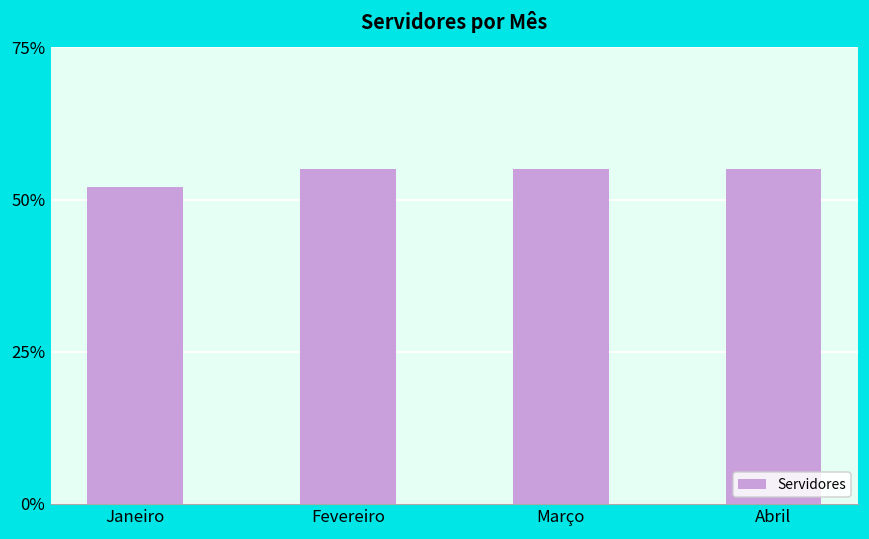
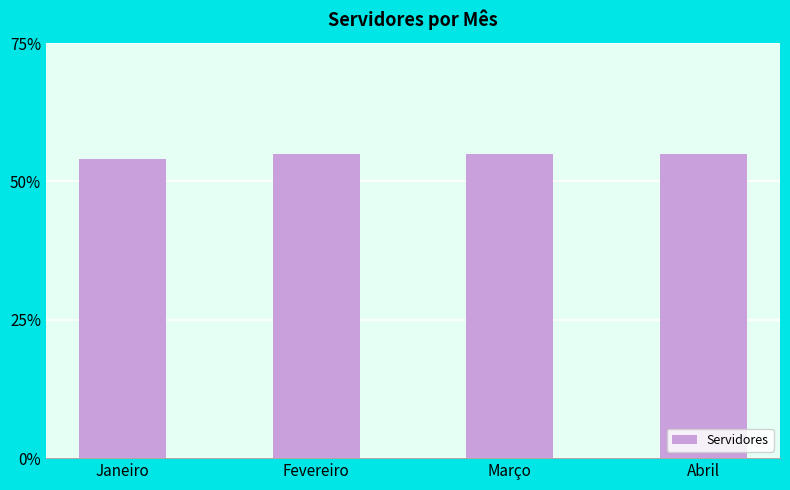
  {
-   "Janeiro": "52%",
+   "Janeiro": "54%",
    "Fevereiro": "55%",
    "Março": "55%",
    "Abril": "55%"
  }
